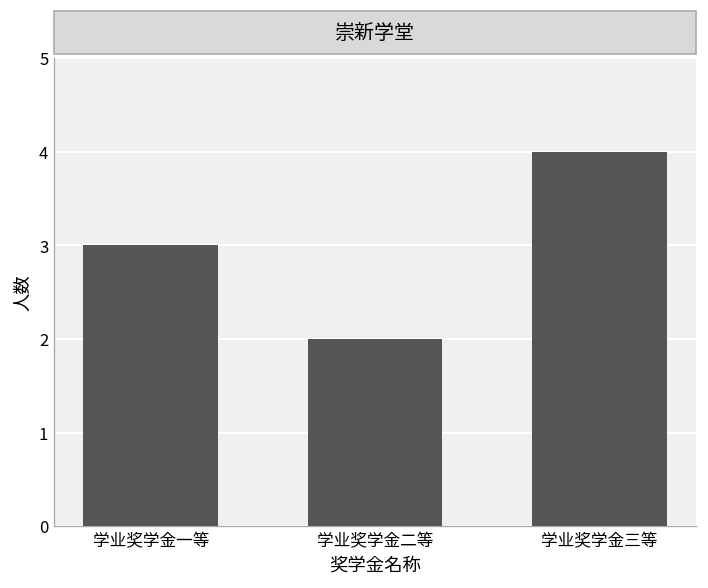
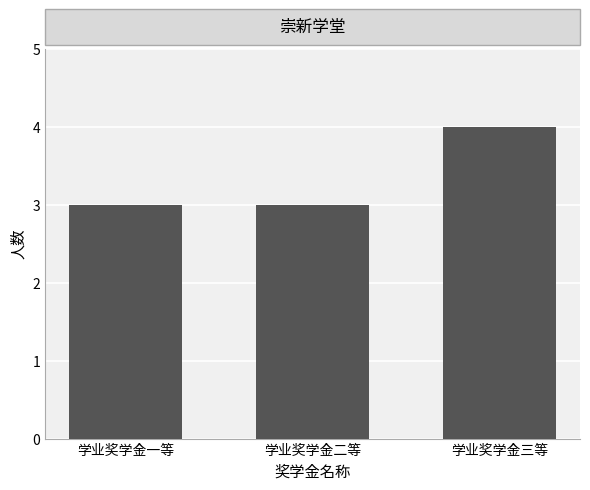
  {
    "学业奖学金一等": 3,
-   "学业奖学金二等": 2,
+   "学业奖学金二等": 3,
    "学业奖学金三等": 4
  }
